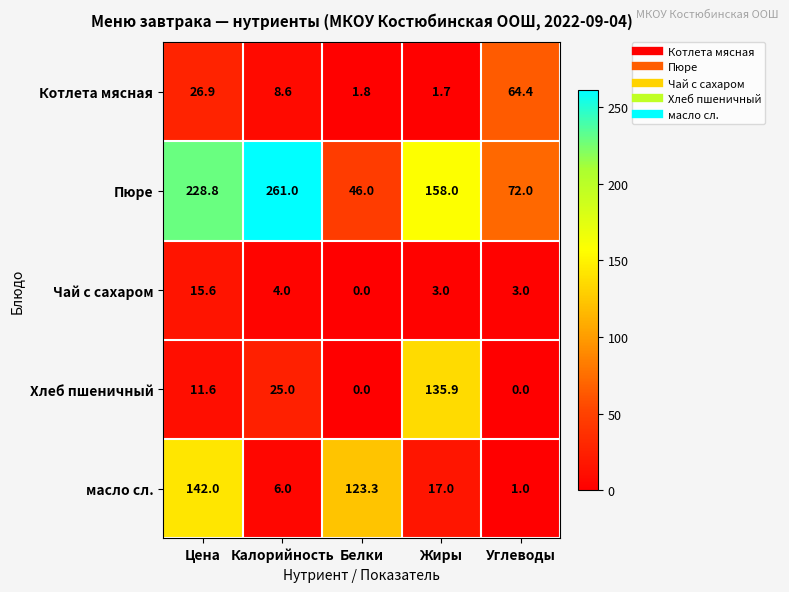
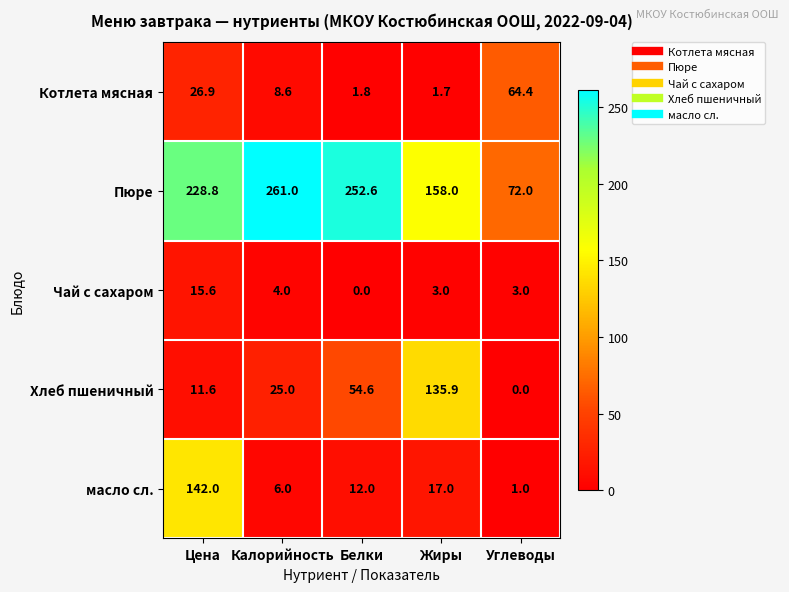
  {
    "Котлета мясная": {
      "Цена": 26.9,
      "Калорийность": 8.6,
      "Белки": 1.8,
      "Жиры": 1.7,
      "Углеводы": 64.4
    },
    "Пюре": {
      "Цена": 228.8,
      "Калорийность": 261.0,
-     "Белки": 46.0,
+     "Белки": 252.6,
      "Жиры": 158.0,
      "Углеводы": 72.0
    },
    "Чай с сахаром": {
      "Цена": 15.6,
      "Калорийность": 4.0,
      "Белки": 0.0,
      "Жиры": 3.0,
      "Углеводы": 3.0
    },
    "Хлеб пшеничный": {
      "Цена": 11.6,
      "Калорийность": 25.0,
-     "Белки": 0.0,
+     "Белки": 54.6,
      "Жиры": 135.9,
      "Углеводы": 0.0
    },
    "масло сл.": {
      "Цена": 142.0,
      "Калорийность": 6.0,
-     "Белки": 123.3,
+     "Белки": 12.0,
      "Жиры": 17.0,
      "Углеводы": 1.0
    }
  }
